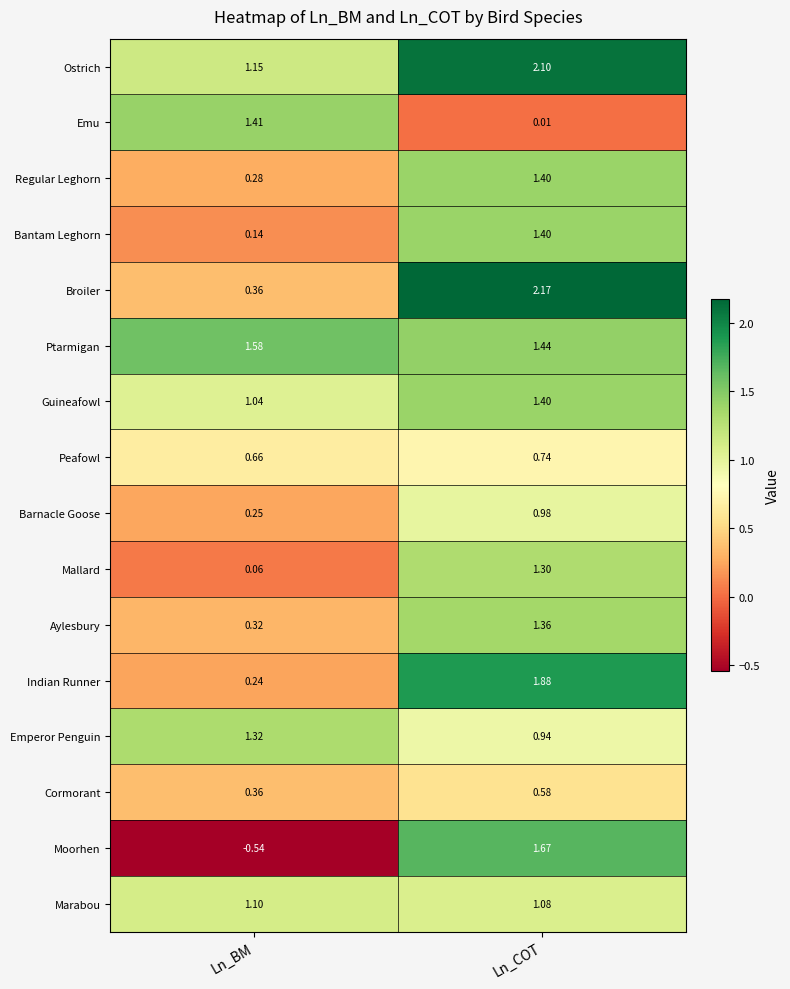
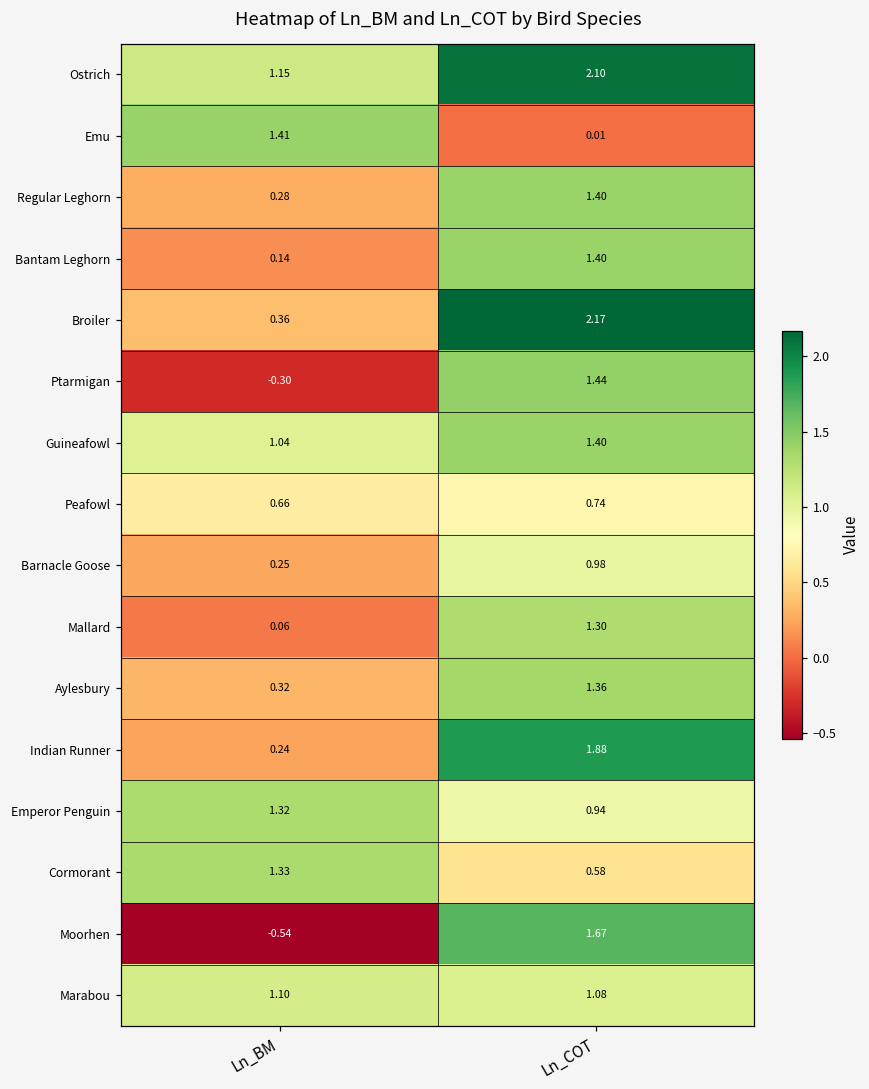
  {
    "Ostrich": {
      "Ln_BM": 1.15,
      "Ln_COT": 2.10
    },
    "Emu": {
      "Ln_BM": 1.41,
      "Ln_COT": 0.01
    },
    "Regular Leghorn": {
      "Ln_BM": 0.28,
      "Ln_COT": 1.40
    },
    "Bantam Leghorn": {
      "Ln_BM": 0.14,
      "Ln_COT": 1.40
    },
    "Broiler": {
      "Ln_BM": 0.36,
      "Ln_COT": 2.17
    },
    "Ptarmigan": {
-     "Ln_BM": 1.58,
+     "Ln_BM": -0.30,
      "Ln_COT": 1.44
    },
    "Guineafowl": {
      "Ln_BM": 1.04,
      "Ln_COT": 1.40
    },
    "Peafowl": {
      "Ln_BM": 0.66,
      "Ln_COT": 0.74
    },
    "Barnacle Goose": {
      "Ln_BM": 0.25,
      "Ln_COT": 0.98
    },
    "Mallard": {
      "Ln_BM": 0.06,
      "Ln_COT": 1.30
    },
    "Aylesbury": {
      "Ln_BM": 0.32,
      "Ln_COT": 1.36
    },
    "Indian Runner": {
      "Ln_BM": 0.24,
      "Ln_COT": 1.88
    },
    "Emperor Penguin": {
      "Ln_BM": 1.32,
      "Ln_COT": 0.94
    },
    "Cormorant": {
-     "Ln_BM": 0.36,
+     "Ln_BM": 1.33,
      "Ln_COT": 0.58
    },
    "Moorhen": {
      "Ln_BM": -0.54,
      "Ln_COT": 1.67
    },
    "Marabou": {
      "Ln_BM": 1.10,
      "Ln_COT": 1.08
    }
  }
